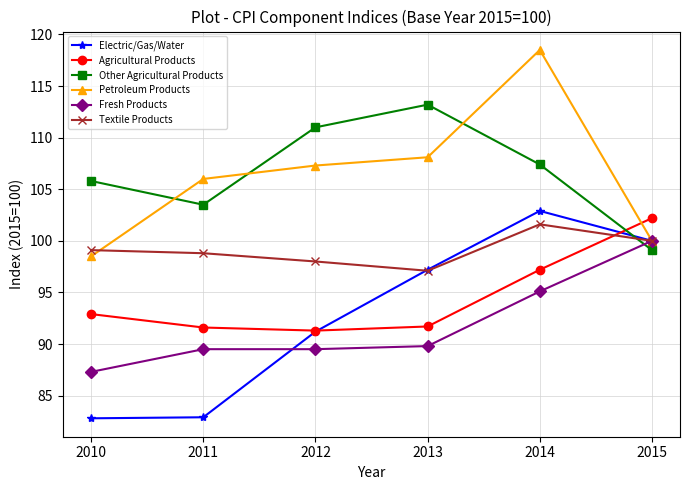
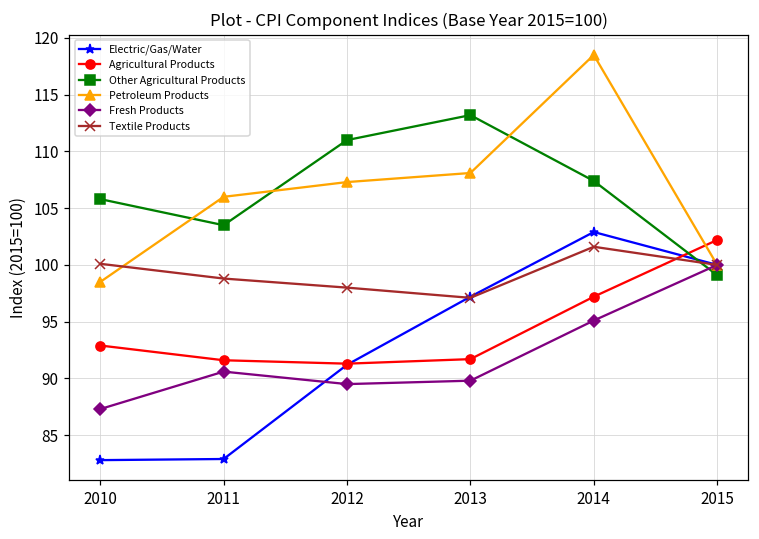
  {
    "Electric/Gas/Water": {
      "2010": 82.8,
      "2011": 82.9,
      "2014": 102.9
    },
    "Agricultural Products": {
      "2010": 92.9,
      "2011": 91.6,
      "2013": 91.7,
      "2014": 97.2,
      "2015": 102.2
    },
    "Other Agricultural Products": {
      "2010": 105.8,
      "2011": 103.5,
      "2012": 111.0,
      "2013": 113.2,
      "2014": 107.4,
      "2015": 99.1
    },
    "Petroleum Products": {
      "2010": 98.5,
      "2011": 106.0,
      "2012": 107.3,
      "2013": 108.1,
      "2014": 118.5
    },
    "Fresh Products": {
      "2010": 87.3,
-     "2011": 89.5,
+     "2011": 90.6,
      "2012": 89.5,
      "2013": 89.8,
      "2014": 95.1
    },
    "Textile Products": {
-     "2010": 99.1,
+     "2010": 100.1,
      "2011": 98.8,
      "2012": 98.0,
      "2014": 101.6
    }
  }
